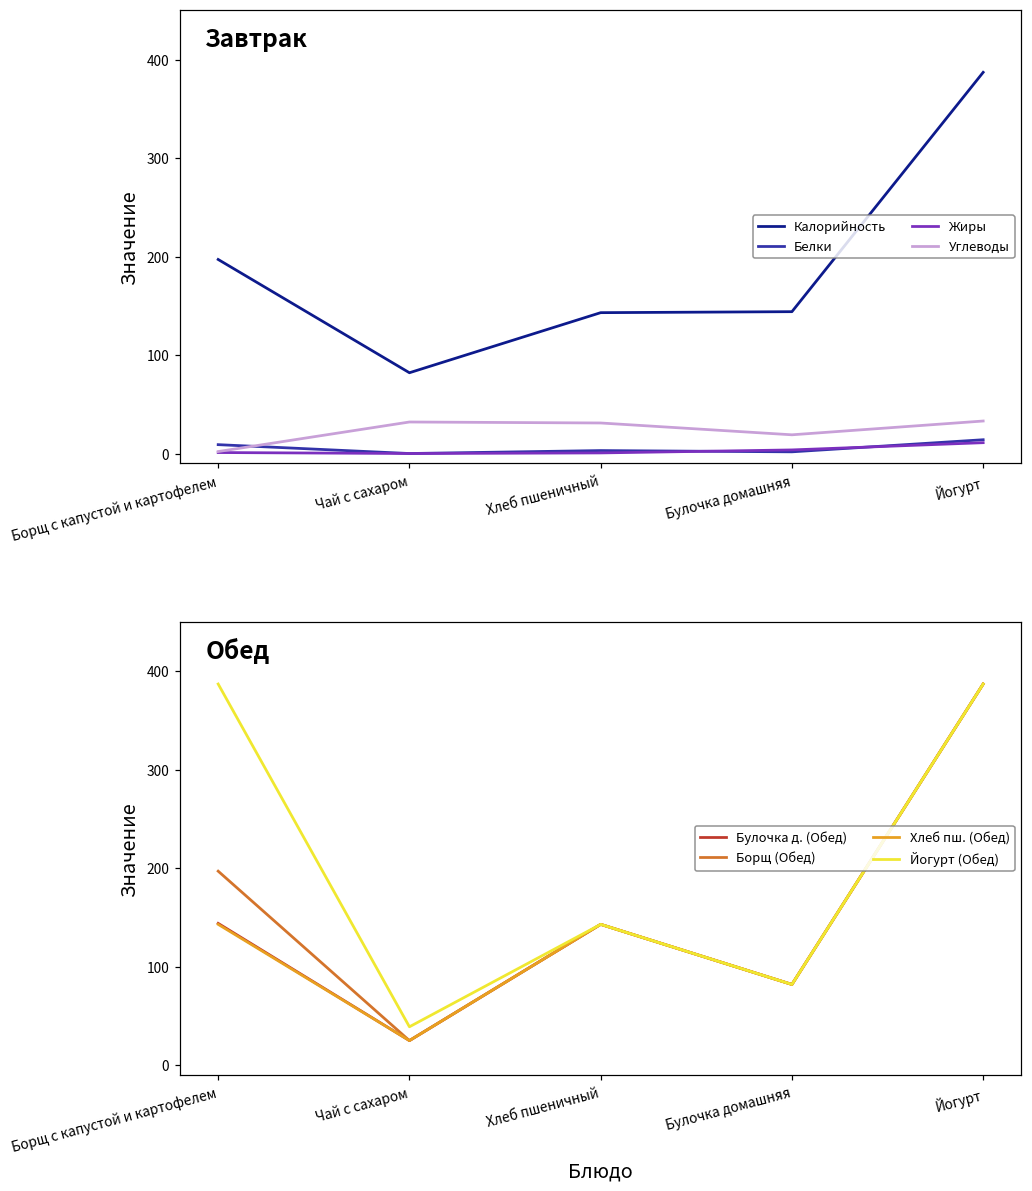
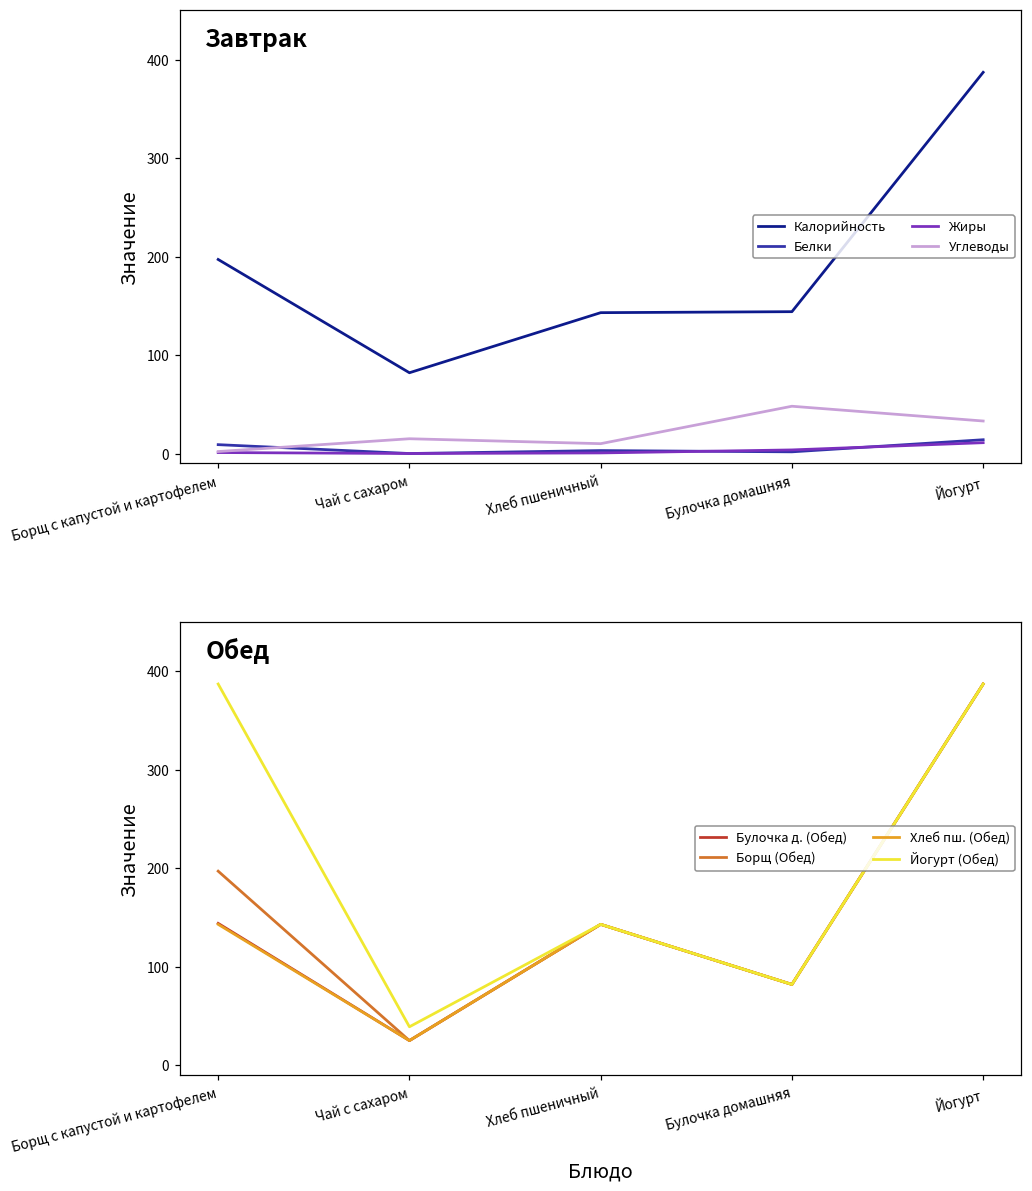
  {
    "Завтрак": {
      "Жиры": {
        "Йогурт": 10
      },
      "Углеводы": {
-       "Чай с сахаром": 30,
-       "Хлеб пшеничный": 30,
-       "Булочка домашняя": 20,
+       "Чай с сахаром": 20,
+       "Хлеб пшеничный": 10,
+       "Булочка домашняя": 50,
        "Йогурт": 30
      }
    },
    "Обед": {
      "Йогурт (Обед)": {
        "Борщ с капустой и картофелем": 390,
        "Чай с сахаром": 40
      }
    }
  }
